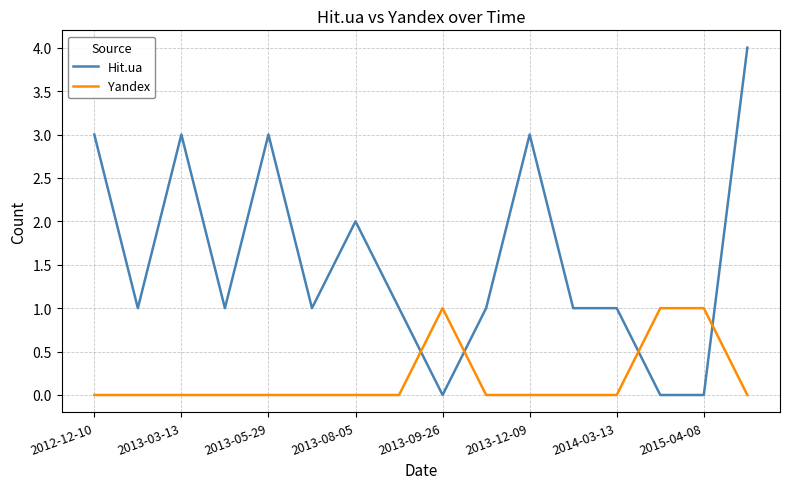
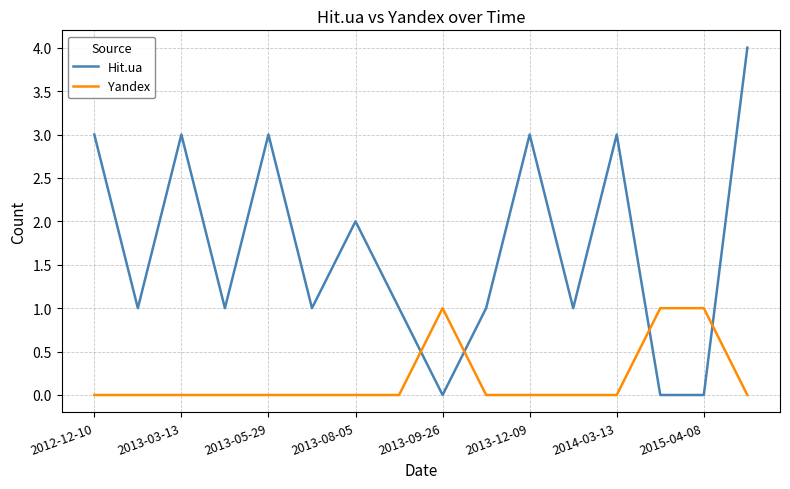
  {
    "Hit.ua": {
      "2012-12-10": 3,
      "2013-03-13": 3,
      "2013-05-29": 3,
      "2013-08-05": 2,
      "2013-09-26": 0,
      "2013-12-09": 3,
-     "2014-03-13": 1,
+     "2014-03-13": 3,
      "2015-04-08": 0
    },
    "Yandex": {
      "2012-12-10": 0,
      "2013-03-13": 0,
      "2013-05-29": 0,
      "2013-08-05": 0,
      "2013-09-26": 1,
      "2013-12-09": 0,
      "2014-03-13": 0,
      "2015-04-08": 1
    }
  }
